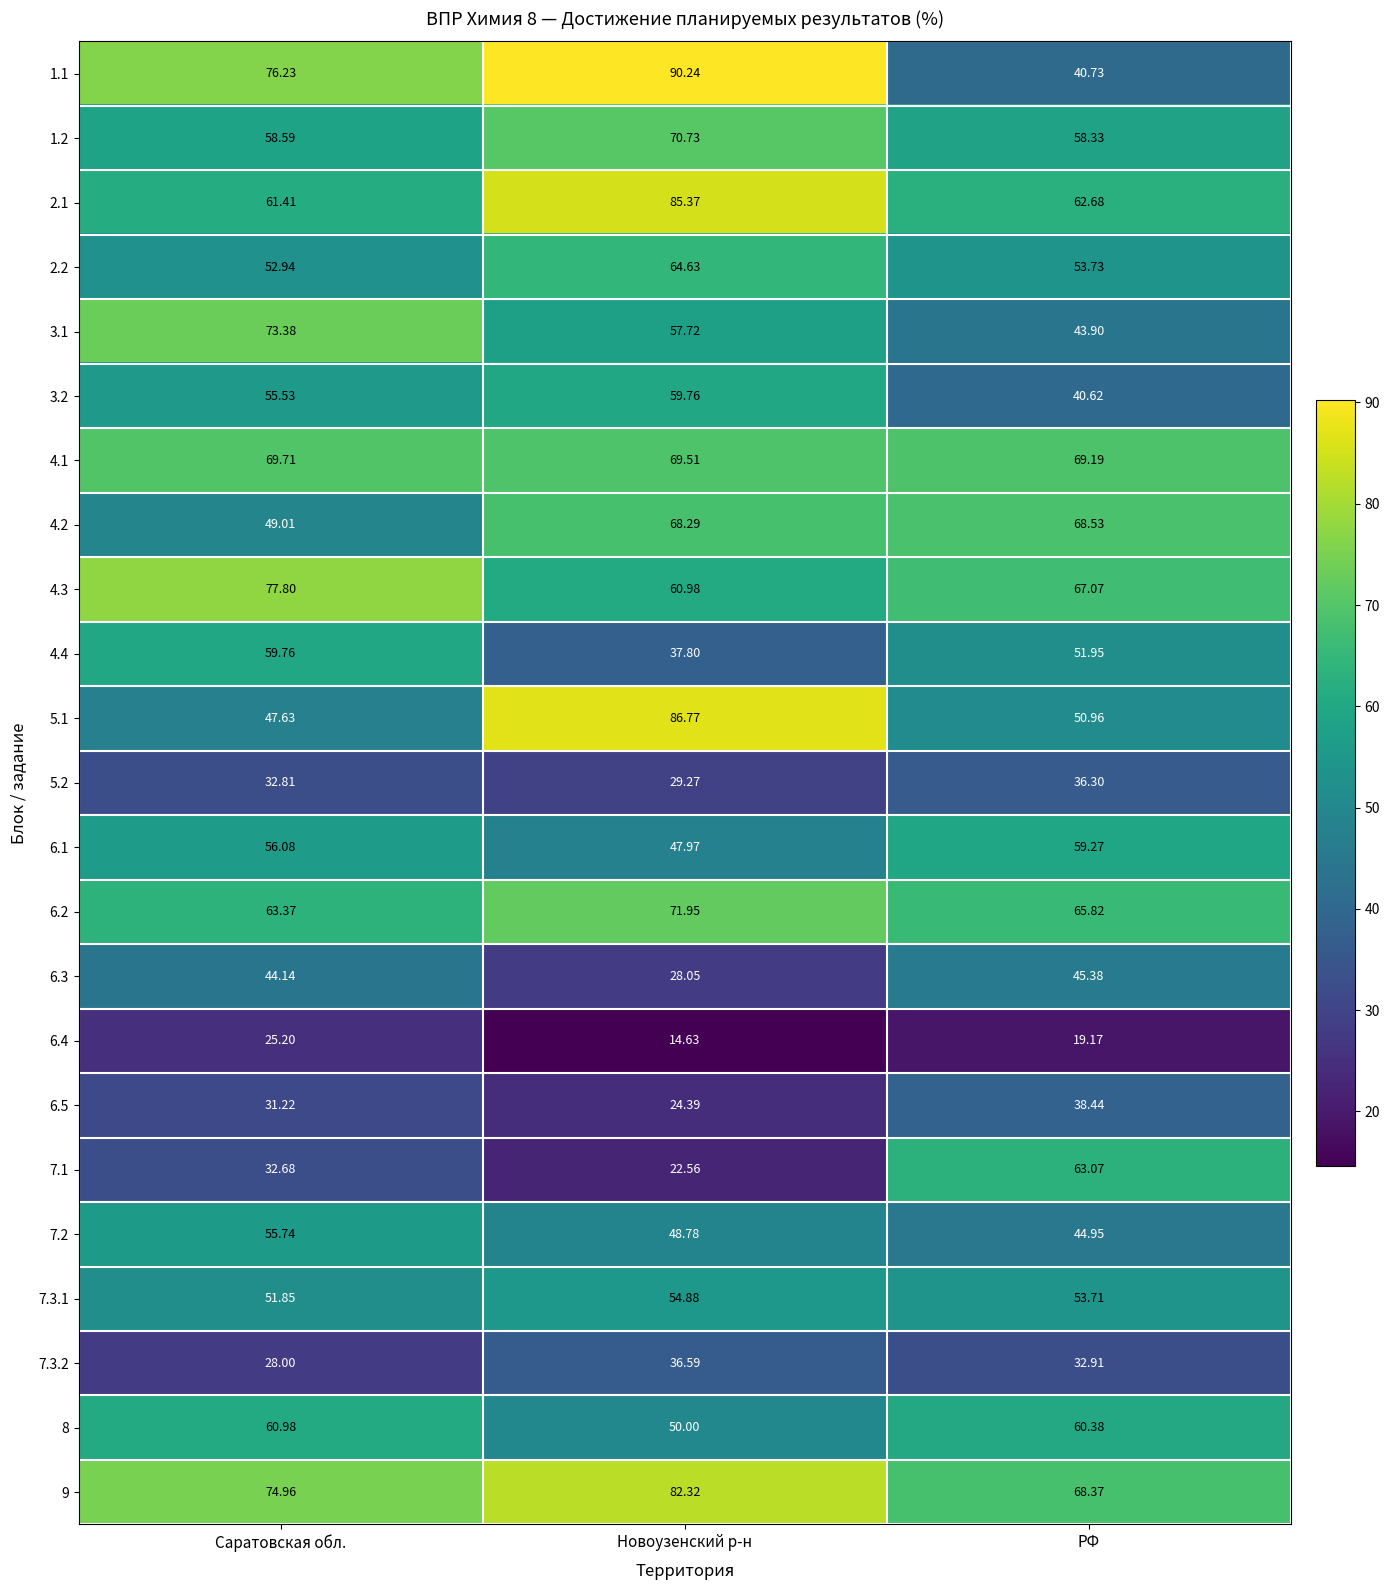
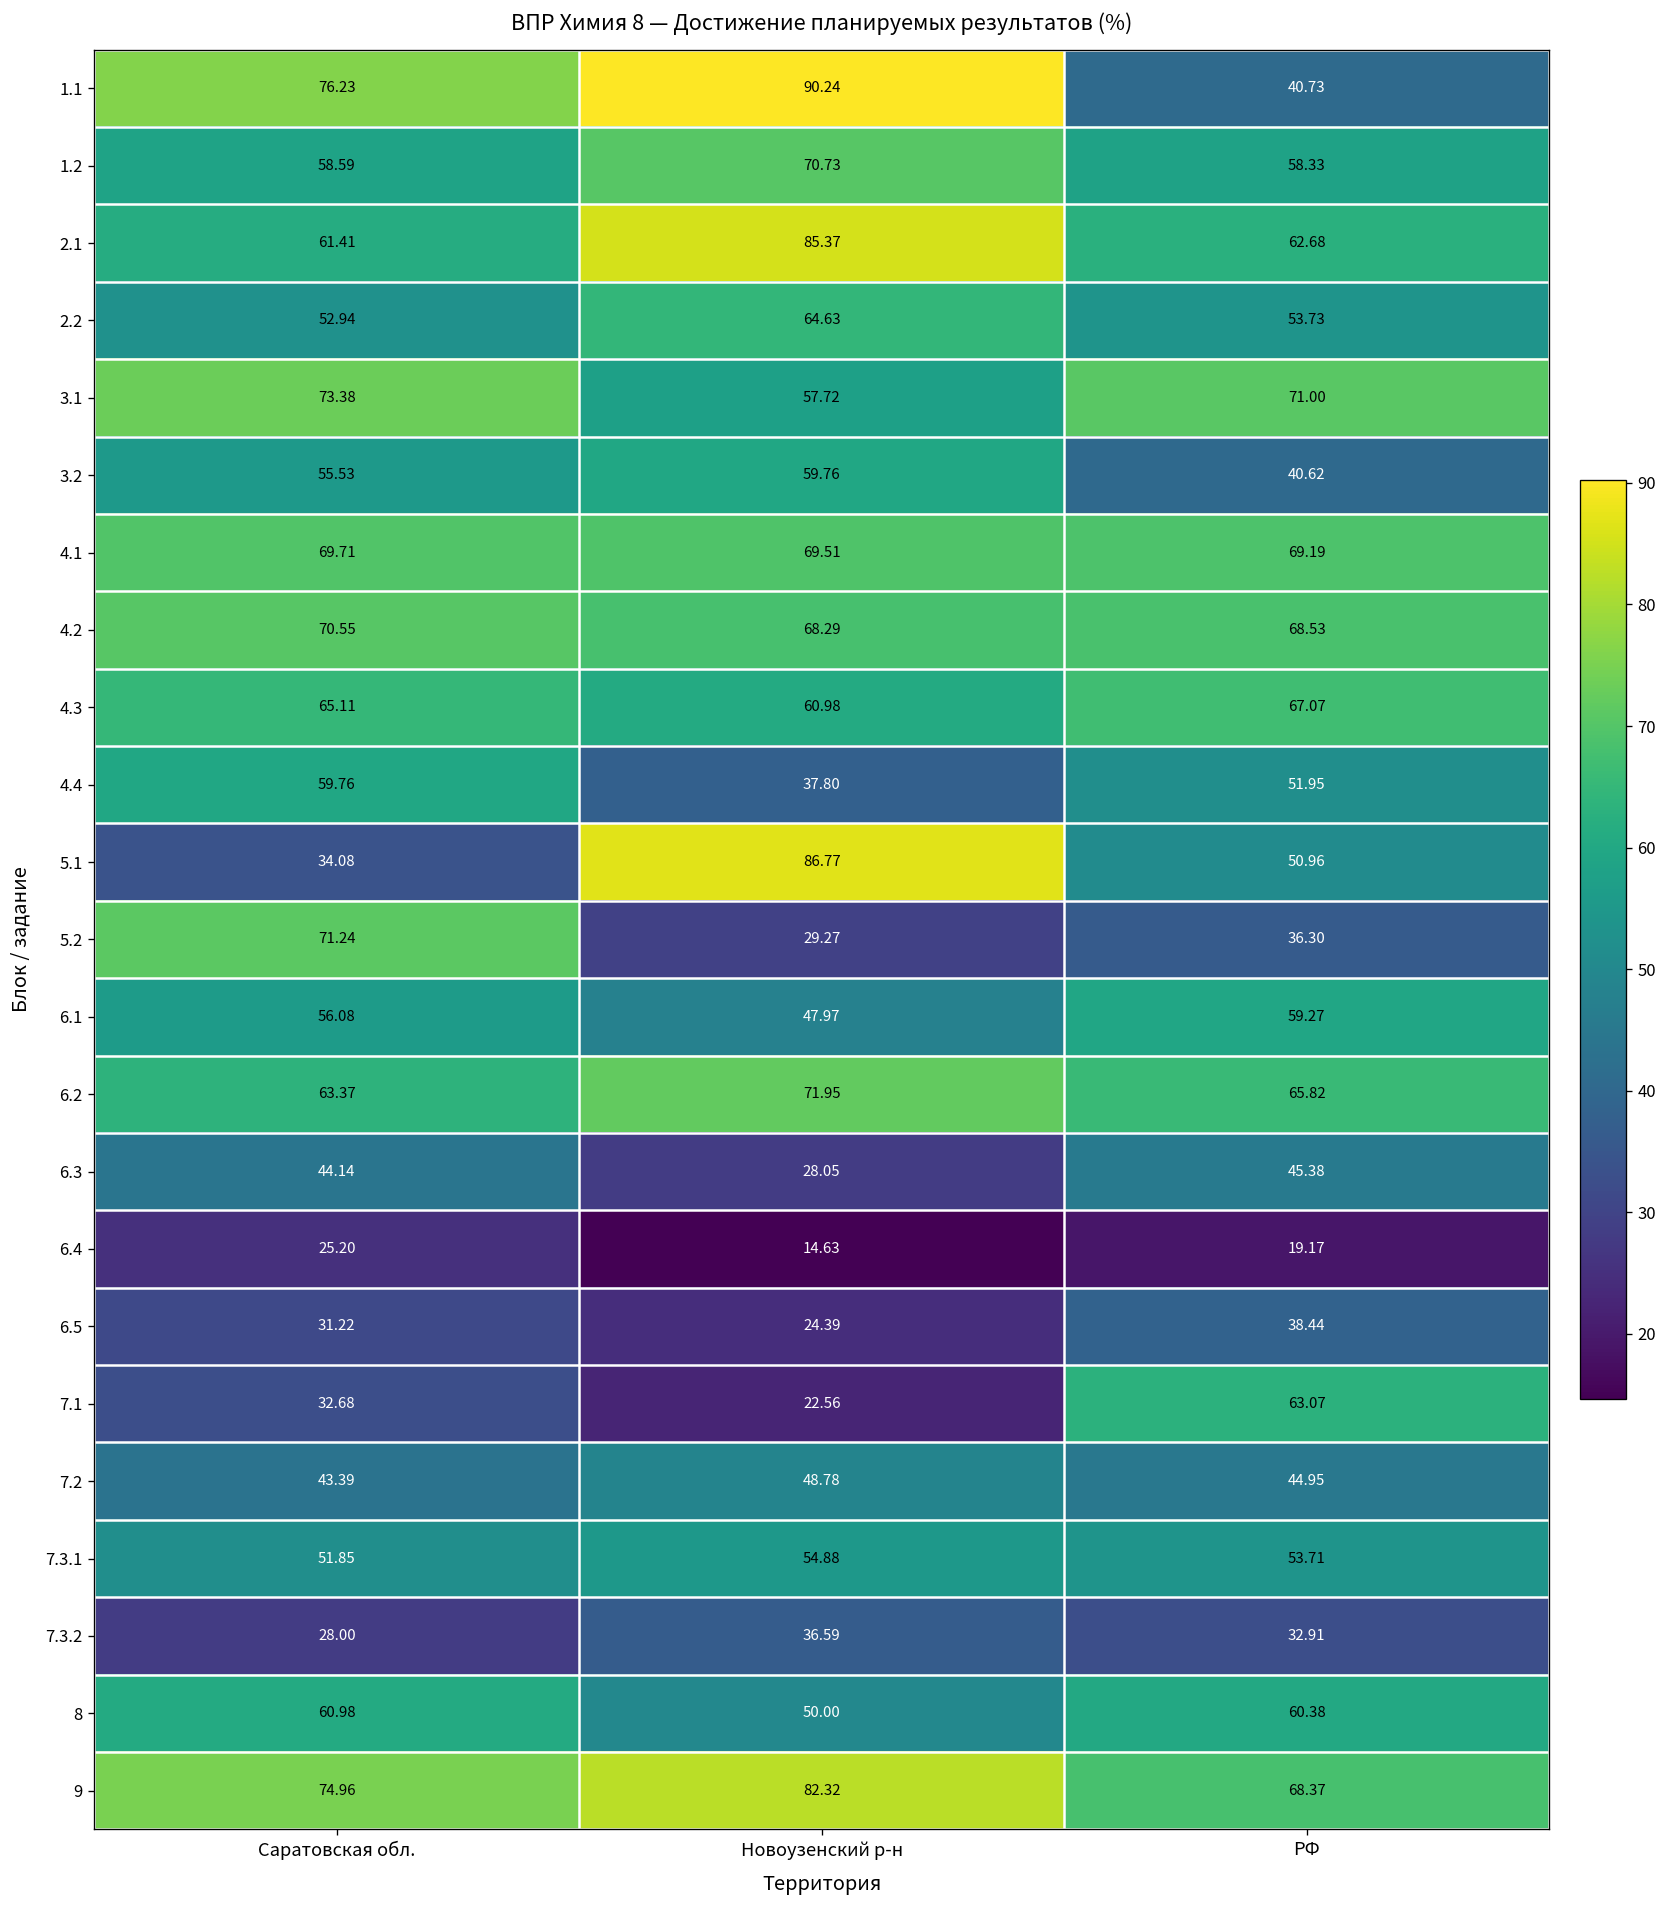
  {
    "1.1": {
      "Саратовская обл.": 76.23,
      "Новоузенский р-н": 90.24,
      "РФ": 40.73
    },
    "1.2": {
      "Саратовская обл.": 58.59,
      "Новоузенский р-н": 70.73,
      "РФ": 58.33
    },
    "2.1": {
      "Саратовская обл.": 61.41,
      "Новоузенский р-н": 85.37,
      "РФ": 62.68
    },
    "2.2": {
      "Саратовская обл.": 52.94,
      "Новоузенский р-н": 64.63,
      "РФ": 53.73
    },
    "3.1": {
      "Саратовская обл.": 73.38,
      "Новоузенский р-н": 57.72,
-     "РФ": 43.90
+     "РФ": 71.00
    },
    "3.2": {
      "Саратовская обл.": 55.53,
      "Новоузенский р-н": 59.76,
      "РФ": 40.62
    },
    "4.1": {
      "Саратовская обл.": 69.71,
      "Новоузенский р-н": 69.51,
      "РФ": 69.19
    },
    "4.2": {
-     "Саратовская обл.": 49.01,
+     "Саратовская обл.": 70.55,
      "Новоузенский р-н": 68.29,
      "РФ": 68.53
    },
    "4.3": {
-     "Саратовская обл.": 77.80,
+     "Саратовская обл.": 65.11,
      "Новоузенский р-н": 60.98,
      "РФ": 67.07
    },
    "4.4": {
      "Саратовская обл.": 59.76,
      "Новоузенский р-н": 37.80,
      "РФ": 51.95
    },
    "5.1": {
-     "Саратовская обл.": 47.63,
+     "Саратовская обл.": 34.08,
      "Новоузенский р-н": 86.77,
      "РФ": 50.96
    },
    "5.2": {
-     "Саратовская обл.": 32.81,
+     "Саратовская обл.": 71.24,
      "Новоузенский р-н": 29.27,
      "РФ": 36.30
    },
    "6.1": {
      "Саратовская обл.": 56.08,
      "Новоузенский р-н": 47.97,
      "РФ": 59.27
    },
    "6.2": {
      "Саратовская обл.": 63.37,
      "Новоузенский р-н": 71.95,
      "РФ": 65.82
    },
    "6.3": {
      "Саратовская обл.": 44.14,
      "Новоузенский р-н": 28.05,
      "РФ": 45.38
    },
    "6.4": {
      "Саратовская обл.": 25.20,
      "Новоузенский р-н": 14.63,
      "РФ": 19.17
    },
    "6.5": {
      "Саратовская обл.": 31.22,
      "Новоузенский р-н": 24.39,
      "РФ": 38.44
    },
    "7.1": {
      "Саратовская обл.": 32.68,
      "Новоузенский р-н": 22.56,
      "РФ": 63.07
    },
    "7.2": {
-     "Саратовская обл.": 55.74,
+     "Саратовская обл.": 43.39,
      "Новоузенский р-н": 48.78,
      "РФ": 44.95
    },
    "7.3.1": {
      "Саратовская обл.": 51.85,
      "Новоузенский р-н": 54.88,
      "РФ": 53.71
    },
    "7.3.2": {
      "Саратовская обл.": 28.00,
      "Новоузенский р-н": 36.59,
      "РФ": 32.91
    },
    "8": {
      "Саратовская обл.": 60.98,
      "Новоузенский р-н": 50.00,
      "РФ": 60.38
    },
    "9": {
      "Саратовская обл.": 74.96,
      "Новоузенский р-н": 82.32,
      "РФ": 68.37
    }
  }
